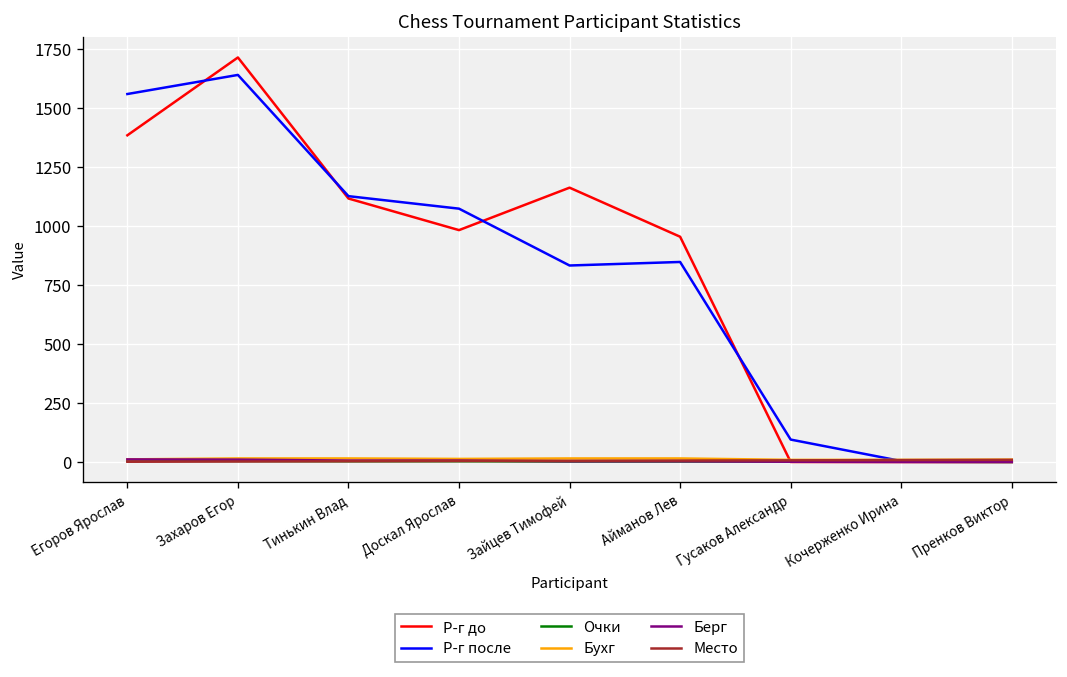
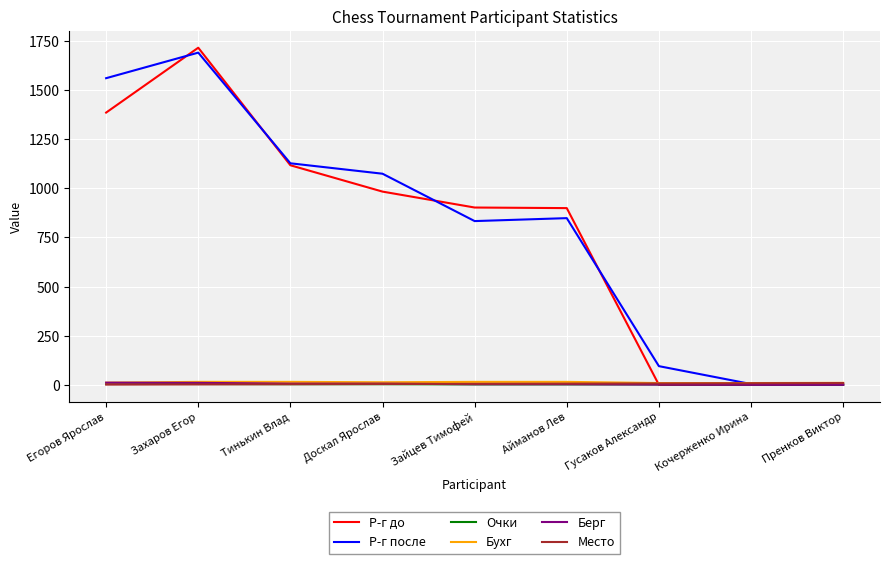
  {
    "Р-г до": {
      "Егоров Ярослав": 1390,
      "Захаров Егор": 1720,
      "Доскал Ярослав": 980,
-     "Зайцев Тимофей": 1160,
-     "Айманов Лев": 960
+     "Зайцев Тимофей": 900,
+     "Айманов Лев": 900
    },
    "Р-г после": {
      "Егоров Ярослав": 1560,
-     "Захаров Егор": 1640,
+     "Захаров Егор": 1690,
      "Доскал Ярослав": 1070,
      "Зайцев Тимофей": 830,
      "Айманов Лев": 850,
      "Гусаков Александр": 100
    }
  }
